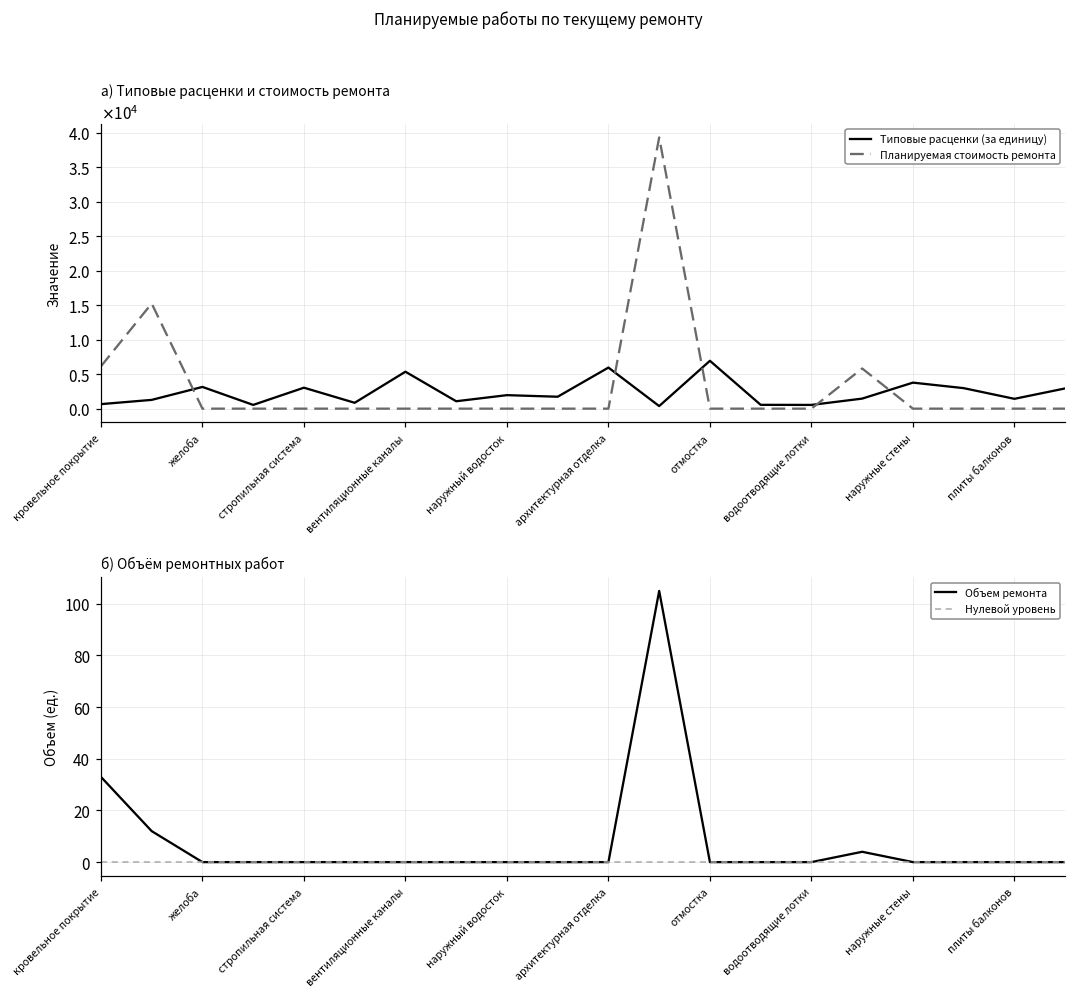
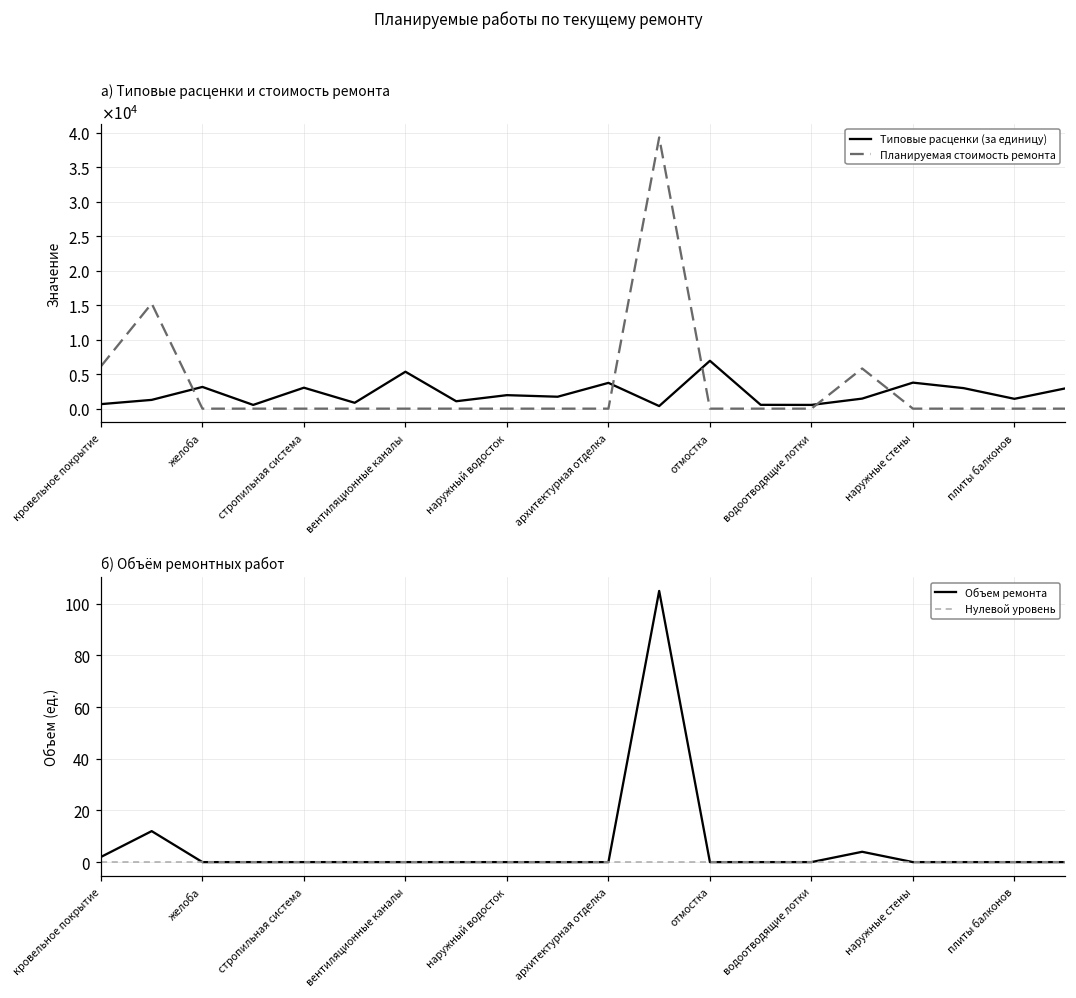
  {
    "а) Типовые расценки и стоимость ремонта": {
      "Типовые расценки (за единицу)": {
        "кровельное покрытие": 1000,
        "желоба": 3000,
        "стропильная система": 3000,
        "вентиляционные каналы": 5000,
        "наружный водосток": 2000,
-       "архитектурная отделка": 6000,
+       "архитектурная отделка": 4000,
        "отмостка": 7000,
        "водоотводящие лотки": 1000,
        "наружные стены": 4000,
        "плиты балконов": 1000
      },
      "Планируемая стоимость ремонта": {
        "кровельное покрытие": 6000,
        "желоба": 0,
        "стропильная система": 0,
        "вентиляционные каналы": 0,
        "наружный водосток": 0,
        "архитектурная отделка": 0,
        "отмостка": 0,
        "водоотводящие лотки": 0,
        "наружные стены": 0,
        "плиты балконов": 0
      }
    },
    "б) Объём ремонтных работ": {
      "Объем ремонта": {
-       "кровельное покрытие": 33
+       "кровельное покрытие": 2
      },
      "Нулевой уровень": {
        "кровельное покрытие": 0
      }
    }
  }
